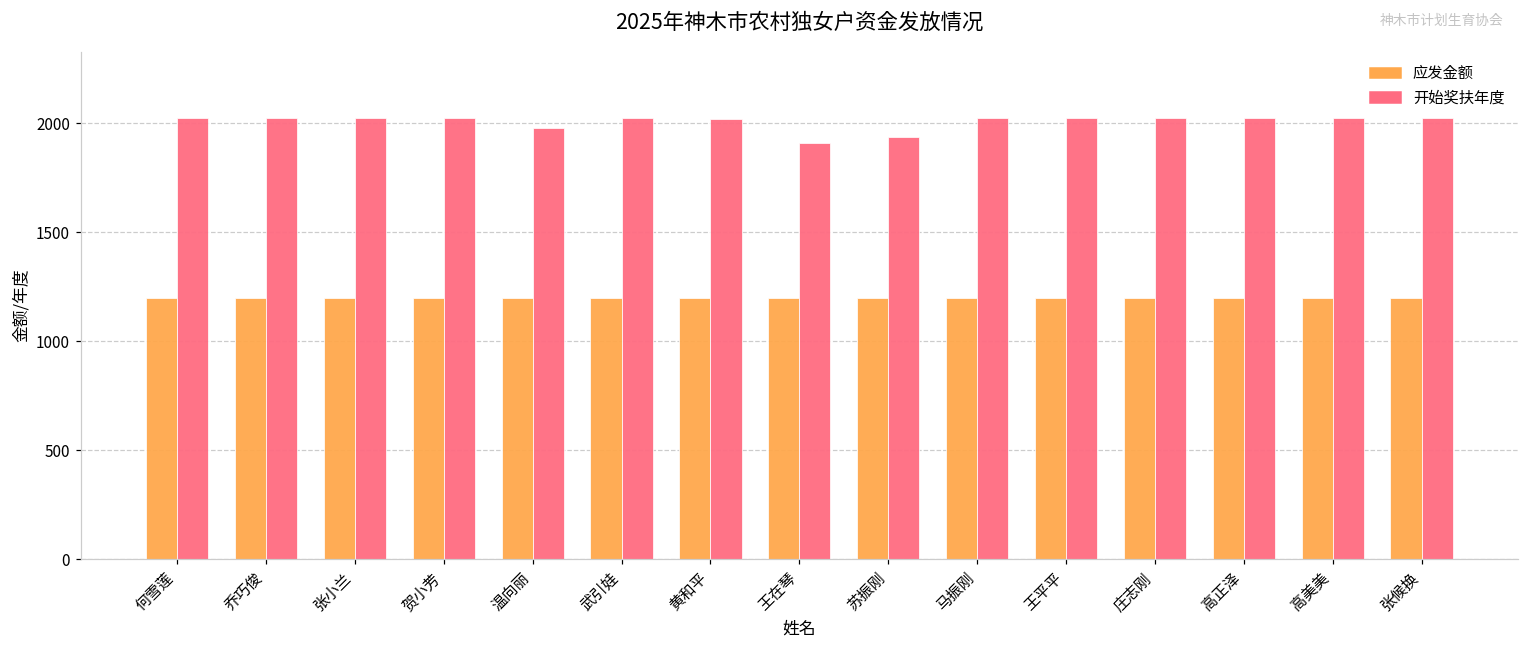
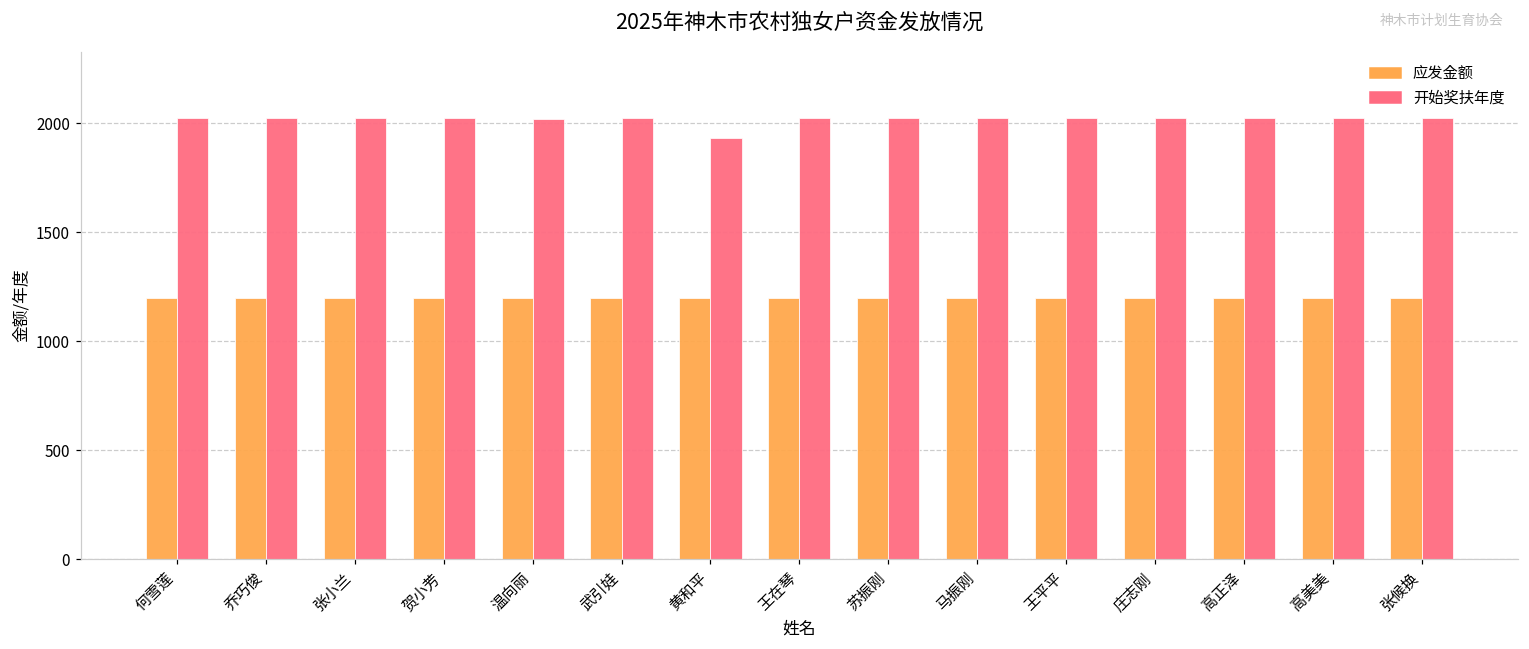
  {
    "应发金额": {
      "何雪莲": 1200,
      "乔巧俊": 1200,
      "张小兰": 1200,
      "贺小芳": 1200,
      "温向丽": 1200,
      "武引娃": 1200,
      "黄和平": 1200,
      "王在琴": 1200,
      "苏振刚": 1200,
      "马振刚": 1200,
      "王平平": 1200,
      "庄志刚": 1200,
      "高正泽": 1200,
      "高美美": 1200,
      "张候换": 1200
    },
    "开始奖扶年度": {
      "何雪莲": 2030,
      "乔巧俊": 2020,
      "张小兰": 2020,
      "贺小芳": 2020,
-     "温向丽": 1980,
+     "温向丽": 2020,
      "武引娃": 2020,
-     "黄和平": 2020,
-     "王在琴": 1910,
-     "苏振刚": 1940,
+     "黄和平": 1930,
+     "王在琴": 2020,
+     "苏振刚": 2020,
      "马振刚": 2020,
      "王平平": 2020,
      "庄志刚": 2020,
      "高正泽": 2030,
      "高美美": 2030,
      "张候换": 2020
    }
  }
